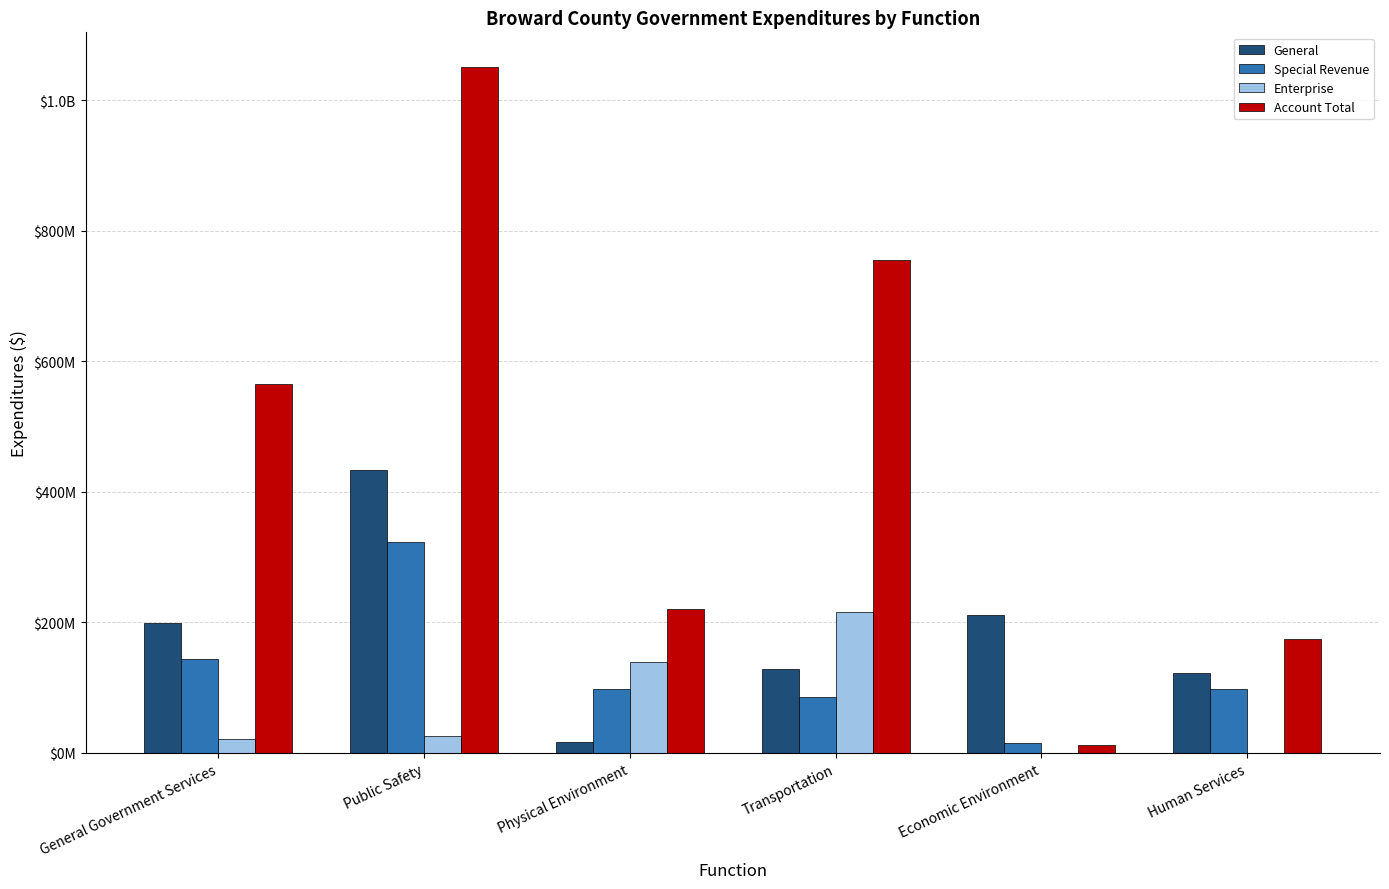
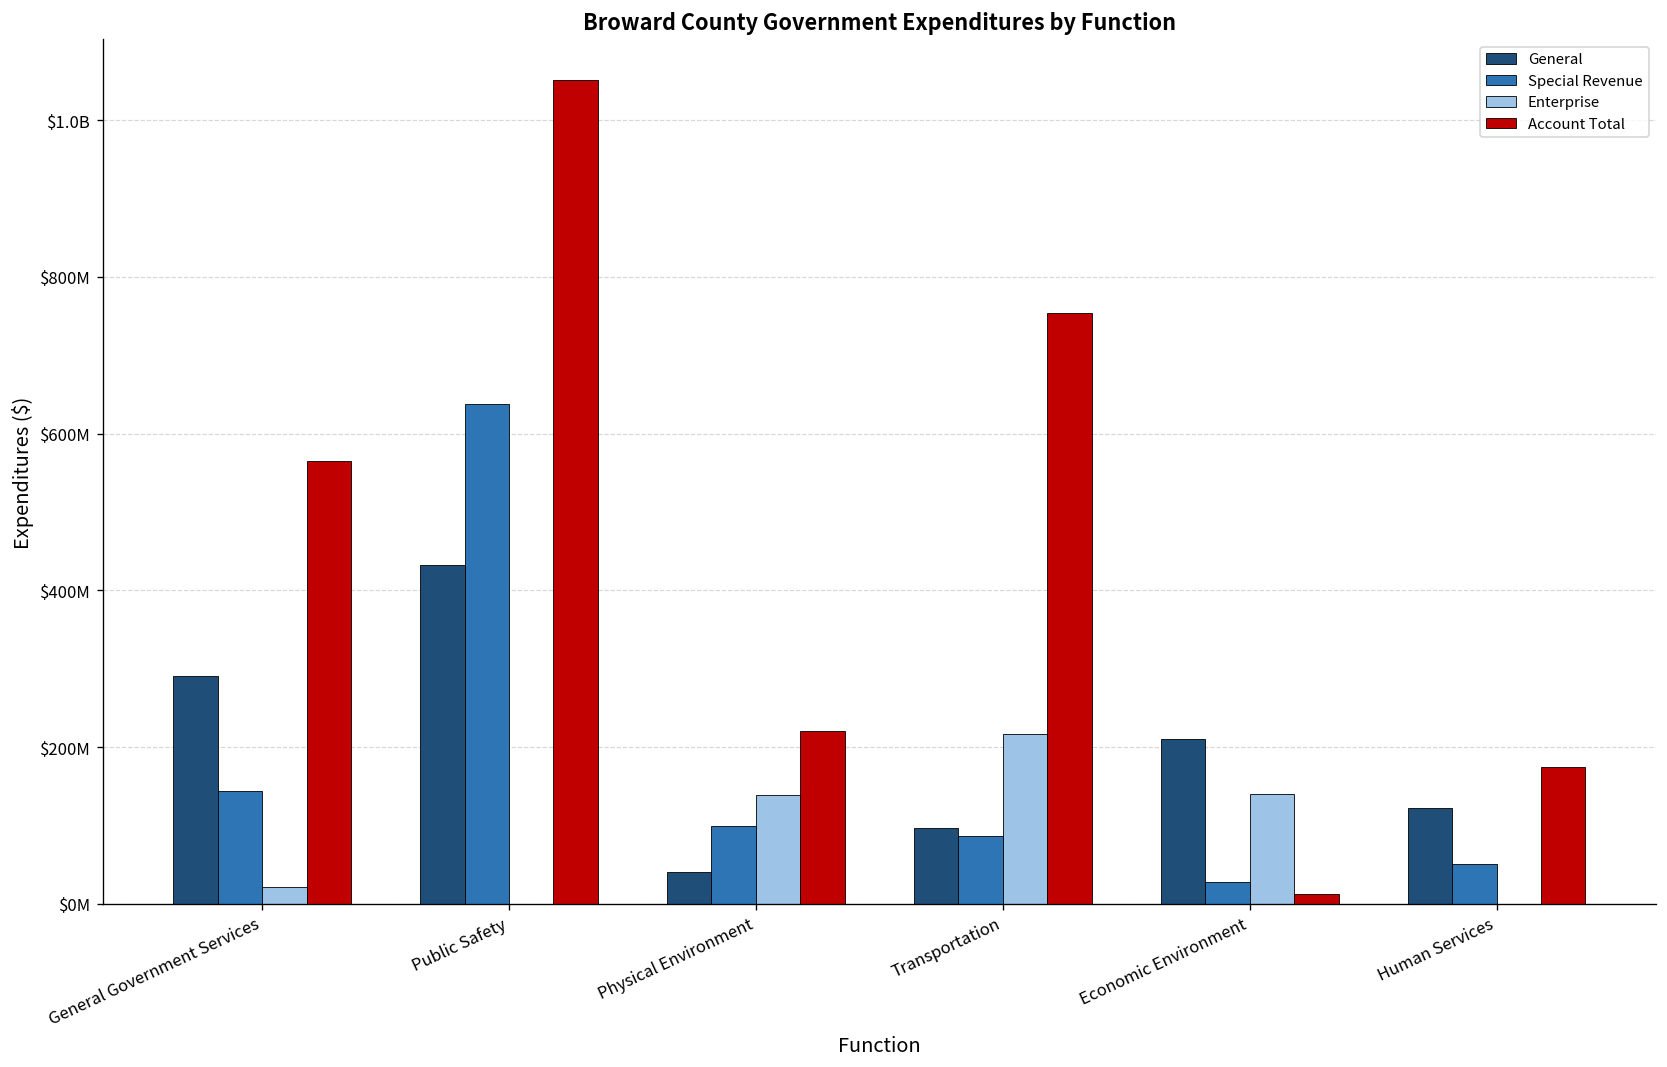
  {
    "General": {
-     "General Government Services": "$200000000",
+     "General Government Services": "$290000000",
      "Public Safety": "$430000000",
-     "Physical Environment": "$20000000",
-     "Transportation": "$130000000",
+     "Physical Environment": "$40000000",
+     "Transportation": "$100000000",
      "Economic Environment": "$210000000",
      "Human Services": "$120000000"
    },
    "Special Revenue": {
      "General Government Services": "$140000000",
-     "Public Safety": "$320000000",
+     "Public Safety": "$640000000",
      "Physical Environment": "$100000000",
      "Transportation": "$90000000",
-     "Economic Environment": "$10000000",
-     "Human Services": "$100000000"
+     "Economic Environment": "$30000000",
+     "Human Services": "$50000000"
    },
    "Enterprise": {
      "General Government Services": "$20000000",
-     "Public Safety": "$30000000",
+     "Public Safety": "$0",
      "Physical Environment": "$140000000",
      "Transportation": "$220000000",
-     "Economic Environment": "$0",
+     "Economic Environment": "$140000000",
      "Human Services": "$0"
    },
    "Account Total": {
      "General Government Services": "$570000000",
      "Public Safety": "$1050000000",
      "Physical Environment": "$220000000",
      "Transportation": "$750000000",
      "Economic Environment": "$10000000",
      "Human Services": "$170000000"
    }
  }
